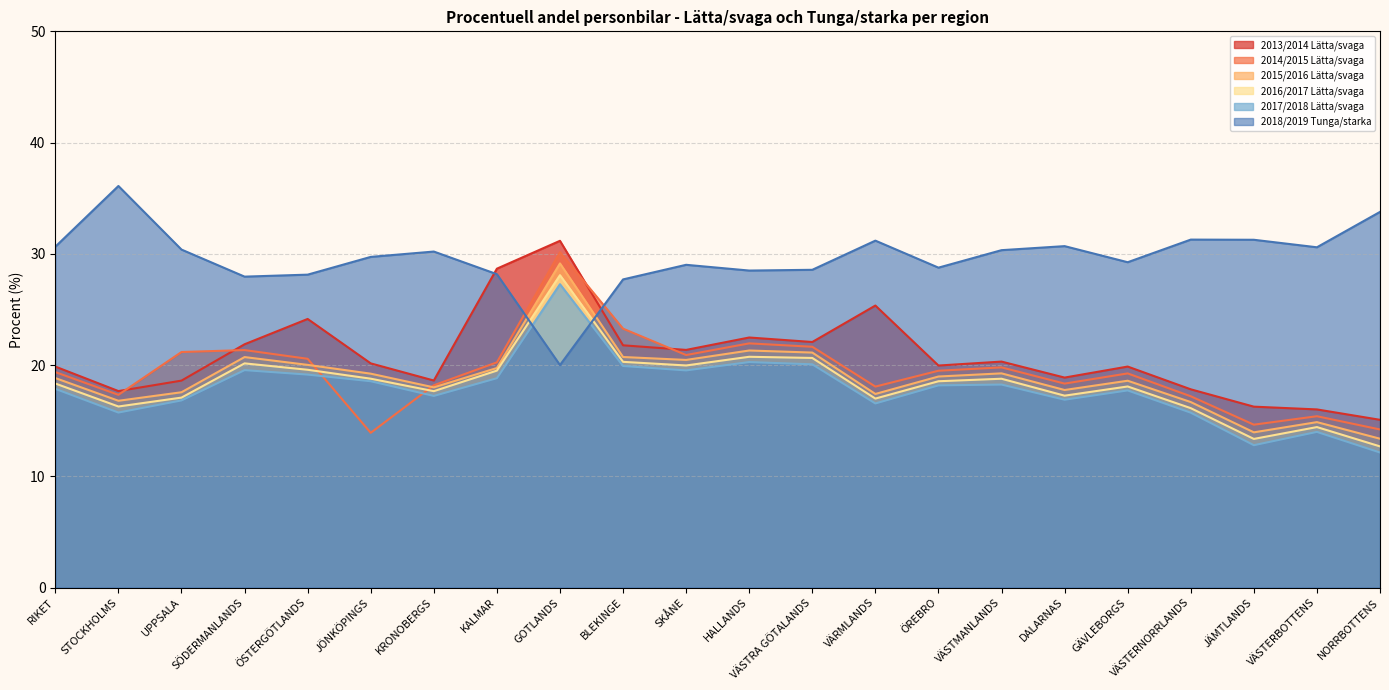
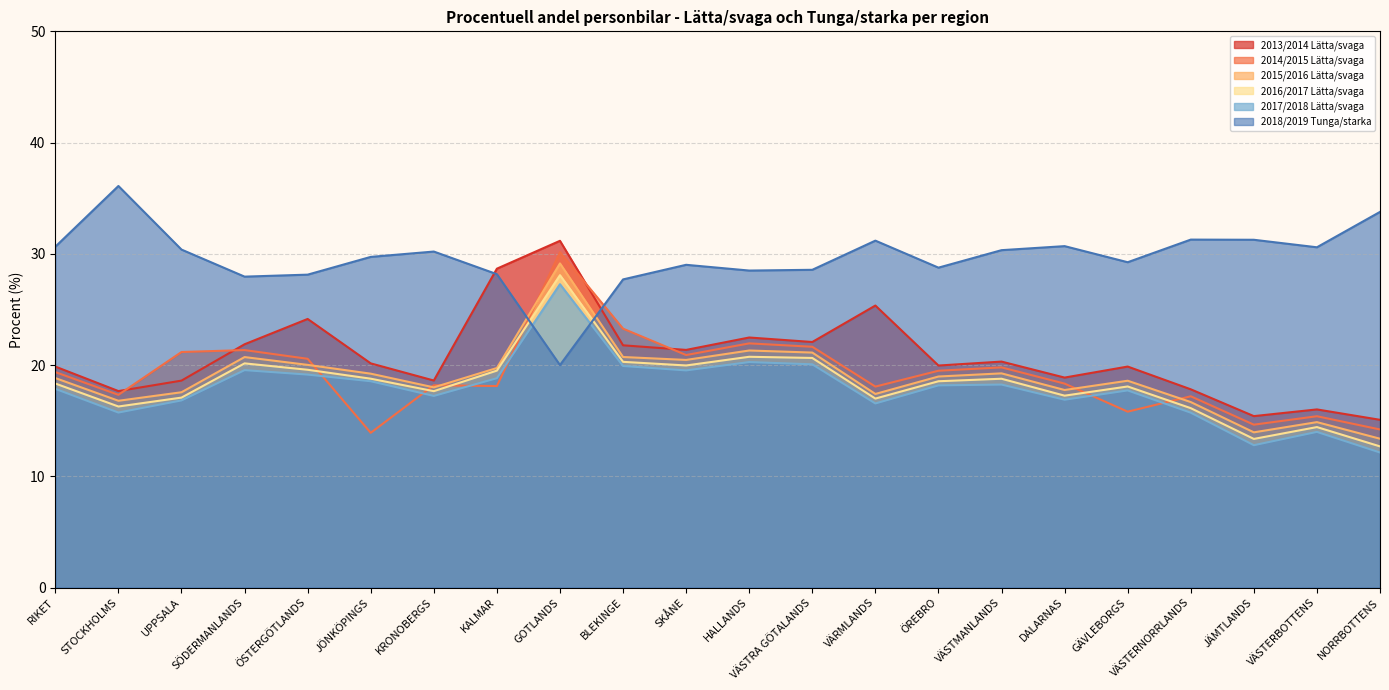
  {
    "2013/2014 Lätta/svaga": {
      "RIKET": 19.9,
      "STOCKHOLMS": 17.7,
      "UPPSALA": 18.6,
      "SÖDERMANLANDS": 21.9,
      "ÖSTERGÖTLANDS": 24.1,
      "JÖNKÖPINGS": 20.2,
      "KRONOBERGS": 18.6,
      "KALMAR": 28.7,
      "GOTLANDS": 31.2,
      "BLEKINGE": 21.8,
      "SKÅNE": 21.4,
      "HALLANDS": 22.5,
      "VÄSTRA GÖTALANDS": 22.1,
      "VÄRMLANDS": 25.3,
      "ÖREBRO": 20.0,
      "VÄSTMANLANDS": 20.3,
      "DALARNAS": 18.9,
      "GÄVLEBORGS": 19.9,
      "VÄSTERNORRLANDS": 17.8,
-     "JÄMTLANDS": 16.3,
+     "JÄMTLANDS": 15.4,
      "VÄSTERBOTTENS": 16.0,
      "NORRBOTTENS": 15.1
    },
    "2014/2015 Lätta/svaga": {
      "RIKET": 19.4,
      "STOCKHOLMS": 17.3,
      "UPPSALA": 21.2,
      "SÖDERMANLANDS": 21.3,
      "ÖSTERGÖTLANDS": 20.6,
      "JÖNKÖPINGS": 13.9,
-     "KALMAR": 20.2,
+     "KALMAR": 18.1,
      "GOTLANDS": 30.1,
      "BLEKINGE": 23.3,
      "SKÅNE": 20.9,
      "HALLANDS": 21.9,
      "VÄSTRA GÖTALANDS": 21.6,
      "VÄRMLANDS": 18.1,
      "ÖREBRO": 19.5,
      "VÄSTMANLANDS": 19.8,
      "DALARNAS": 18.3,
-     "GÄVLEBORGS": 19.2,
+     "GÄVLEBORGS": 15.8,
      "VÄSTERNORRLANDS": 17.2,
      "JÄMTLANDS": 14.6,
      "VÄSTERBOTTENS": 15.4,
      "NORRBOTTENS": 14.2
    },
    "2015/2016 Lätta/svaga": {
      "RIKET": 18.8,
      "STOCKHOLMS": 16.8,
      "UPPSALA": 17.6,
      "SÖDERMANLANDS": 20.7,
      "ÖSTERGÖTLANDS": 20.0,
      "JÖNKÖPINGS": 19.2,
      "KALMAR": 19.7,
      "GOTLANDS": 29.1,
      "BLEKINGE": 20.7,
      "SKÅNE": 20.5,
      "HALLANDS": 21.3,
      "VÄSTRA GÖTALANDS": 21.1,
      "VÄRMLANDS": 17.4,
      "ÖREBRO": 19.0,
      "VÄSTMANLANDS": 19.3,
      "DALARNAS": 17.8,
      "GÄVLEBORGS": 18.6,
      "VÄSTERNORRLANDS": 16.7,
      "JÄMTLANDS": 14.0,
      "VÄSTERBOTTENS": 14.9,
      "NORRBOTTENS": 13.4
    },
    "2016/2017 Lätta/svaga": {
      "RIKET": 18.3,
      "STOCKHOLMS": 16.3,
      "UPPSALA": 17.1,
      "SÖDERMANLANDS": 20.2,
      "ÖSTERGÖTLANDS": 19.6,
      "JÖNKÖPINGS": 18.8,
      "KRONOBERGS": 17.7,
      "KALMAR": 19.5,
      "GOTLANDS": 28.1,
      "BLEKINGE": 20.3,
      "SKÅNE": 20.0,
      "HALLANDS": 20.7,
      "VÄSTRA GÖTALANDS": 20.6,
      "VÄRMLANDS": 17.0,
      "ÖREBRO": 18.5,
      "VÄSTMANLANDS": 18.8,
      "DALARNAS": 17.2,
      "GÄVLEBORGS": 18.1,
      "VÄSTERNORRLANDS": 16.1,
      "JÄMTLANDS": 13.4,
      "VÄSTERBOTTENS": 14.4,
      "NORRBOTTENS": 12.7
    }
  }
